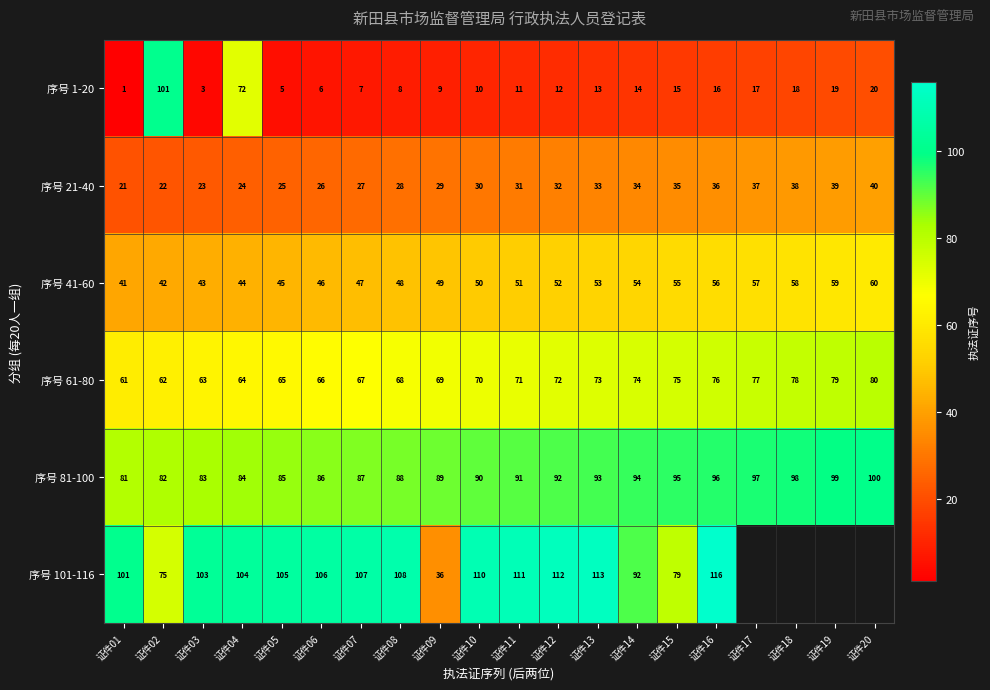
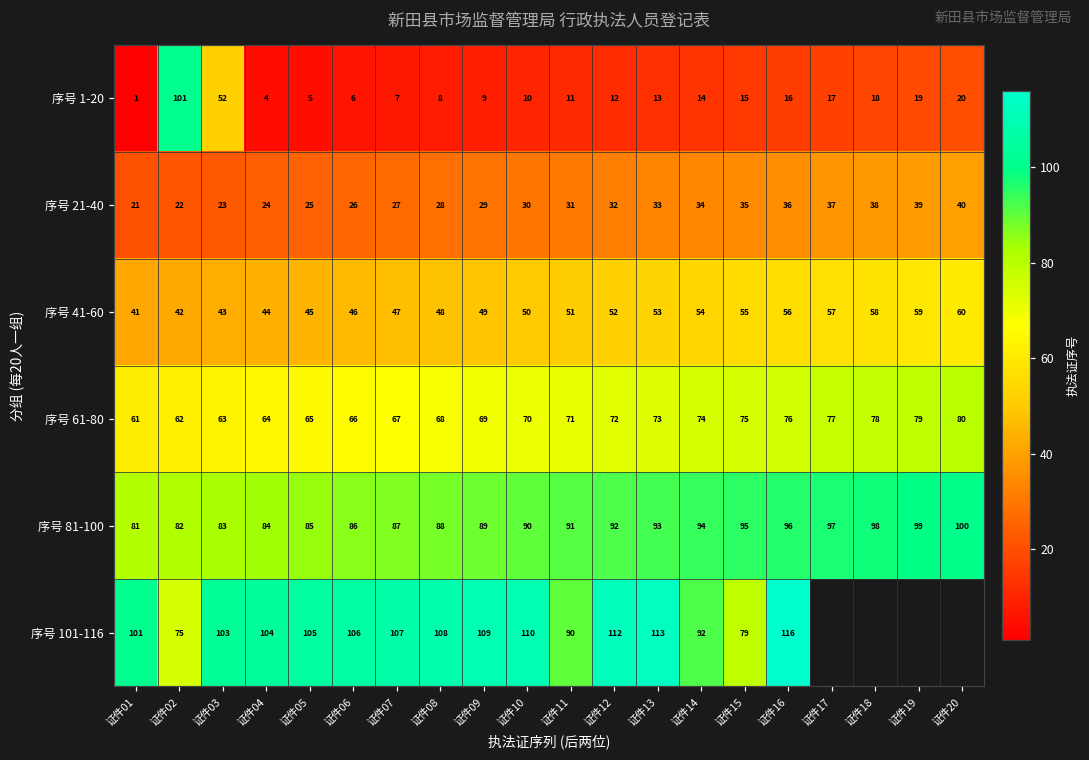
  {
    "序号 1-20": {
      "证件01": 1,
      "证件02": 101,
-     "证件03": 3,
-     "证件04": 72,
+     "证件03": 52,
+     "证件04": 4,
      "证件05": 5,
      "证件06": 6,
      "证件07": 7,
      "证件08": 8,
      "证件09": 9,
      "证件10": 10,
      "证件11": 11,
      "证件12": 12,
      "证件13": 13,
      "证件14": 14,
      "证件15": 15,
      "证件16": 16,
      "证件17": 17,
      "证件18": 18,
      "证件19": 19,
      "证件20": 20
    },
    "序号 21-40": {
      "证件01": 21,
      "证件02": 22,
      "证件03": 23,
      "证件04": 24,
      "证件05": 25,
      "证件06": 26,
      "证件07": 27,
      "证件08": 28,
      "证件09": 29,
      "证件10": 30,
      "证件11": 31,
      "证件12": 32,
      "证件13": 33,
      "证件14": 34,
      "证件15": 35,
      "证件16": 36,
      "证件17": 37,
      "证件18": 38,
      "证件19": 39,
      "证件20": 40
    },
    "序号 41-60": {
      "证件01": 41,
      "证件02": 42,
      "证件03": 43,
      "证件04": 44,
      "证件05": 45,
      "证件06": 46,
      "证件07": 47,
      "证件08": 48,
      "证件09": 49,
      "证件10": 50,
      "证件11": 51,
      "证件12": 52,
      "证件13": 53,
      "证件14": 54,
      "证件15": 55,
      "证件16": 56,
      "证件17": 57,
      "证件18": 58,
      "证件19": 59,
      "证件20": 60
    },
    "序号 61-80": {
      "证件01": 61,
      "证件02": 62,
      "证件03": 63,
      "证件04": 64,
      "证件05": 65,
      "证件06": 66,
      "证件07": 67,
      "证件08": 68,
      "证件09": 69,
      "证件10": 70,
      "证件11": 71,
      "证件12": 72,
      "证件13": 73,
      "证件14": 74,
      "证件15": 75,
      "证件16": 76,
      "证件17": 77,
      "证件18": 78,
      "证件19": 79,
      "证件20": 80
    },
    "序号 81-100": {
      "证件01": 81,
      "证件02": 82,
      "证件03": 83,
      "证件04": 84,
      "证件05": 85,
      "证件06": 86,
      "证件07": 87,
      "证件08": 88,
      "证件09": 89,
      "证件10": 90,
      "证件11": 91,
      "证件12": 92,
      "证件13": 93,
      "证件14": 94,
      "证件15": 95,
      "证件16": 96,
      "证件17": 97,
      "证件18": 98,
      "证件19": 99,
      "证件20": 100
    },
    "序号 101-116": {
      "证件01": 101,
      "证件02": 75,
      "证件03": 103,
      "证件04": 104,
      "证件05": 105,
      "证件06": 106,
      "证件07": 107,
      "证件08": 108,
-     "证件09": 36,
+     "证件09": 109,
      "证件10": 110,
-     "证件11": 111,
+     "证件11": 90,
      "证件12": 112,
      "证件13": 113,
      "证件14": 92,
      "证件15": 79,
      "证件16": 116
    }
  }
